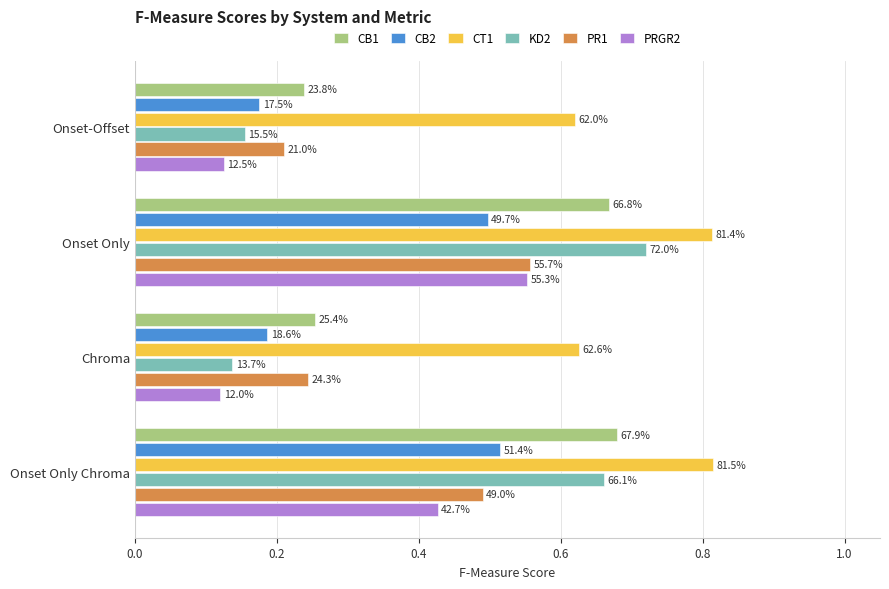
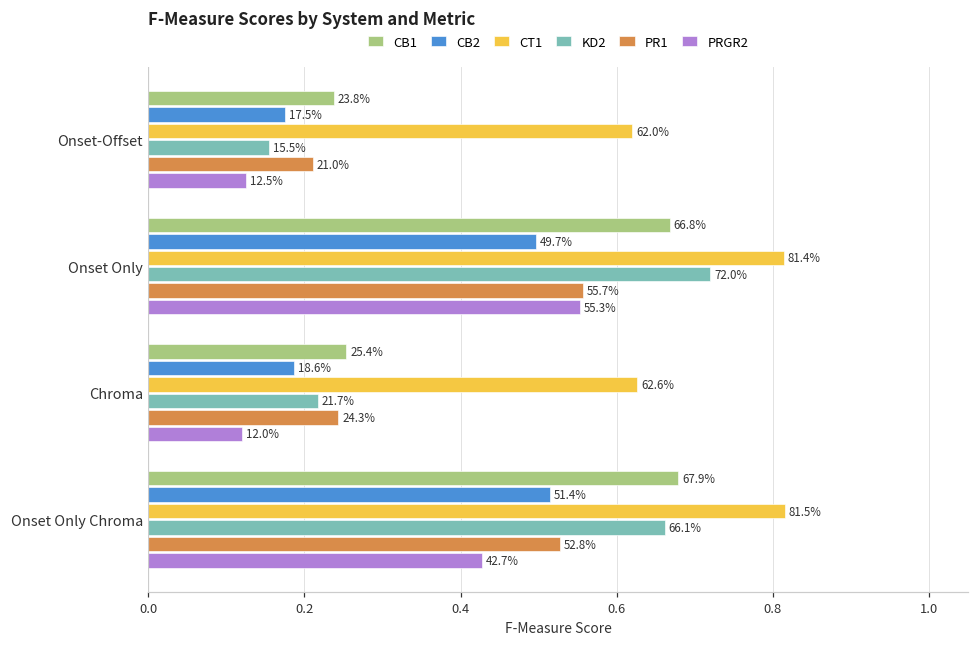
  {
    "CB1": {
      "Onset-Offset": "23.8%",
      "Onset Only": "66.8%",
      "Chroma": "25.4%",
      "Onset Only Chroma": "67.9%"
    },
    "CB2": {
      "Onset-Offset": "17.5%",
      "Onset Only": "49.7%",
      "Chroma": "18.6%",
      "Onset Only Chroma": "51.4%"
    },
    "CT1": {
      "Onset-Offset": "62.0%",
      "Onset Only": "81.4%",
      "Chroma": "62.6%",
      "Onset Only Chroma": "81.5%"
    },
    "KD2": {
      "Onset-Offset": "15.5%",
      "Onset Only": "72.0%",
-     "Chroma": "13.7%",
+     "Chroma": "21.7%",
      "Onset Only Chroma": "66.1%"
    },
    "PR1": {
      "Onset-Offset": "21.0%",
      "Onset Only": "55.7%",
      "Chroma": "24.3%",
-     "Onset Only Chroma": "49.0%"
+     "Onset Only Chroma": "52.8%"
    },
    "PRGR2": {
      "Onset-Offset": "12.5%",
      "Onset Only": "55.3%",
      "Chroma": "12.0%",
      "Onset Only Chroma": "42.7%"
    }
  }
